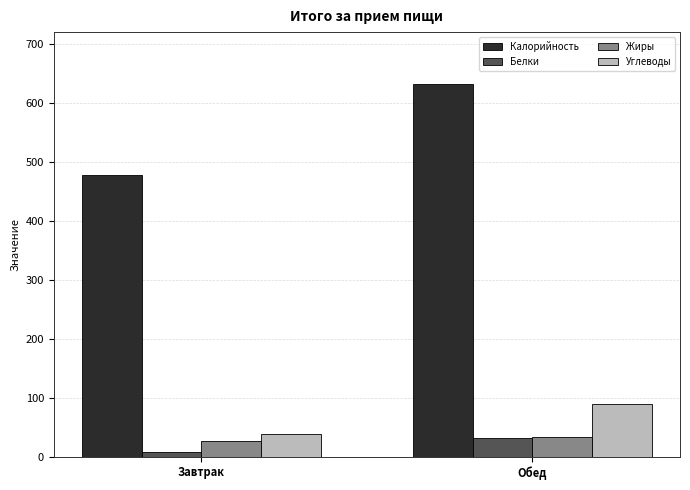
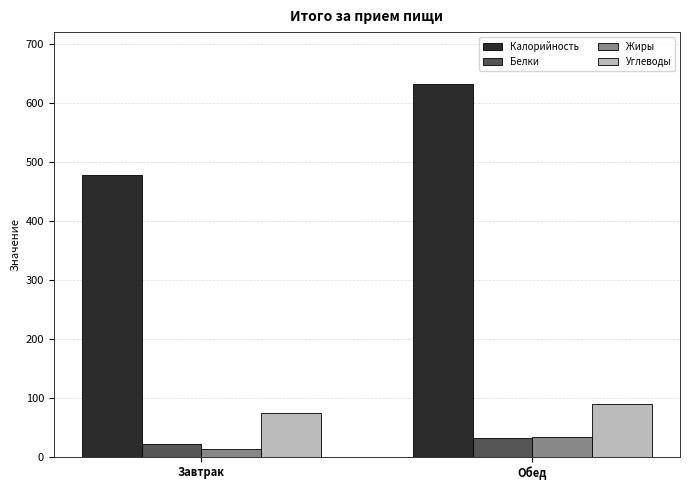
  {
    "Калорийность": {
      "Завтрак": 480,
      "Обед": 630
    },
    "Белки": {
-     "Завтрак": 10,
+     "Завтрак": 20,
      "Обед": 30
    },
    "Жиры": {
-     "Завтрак": 30,
+     "Завтрак": 10,
      "Обед": 30
    },
    "Углеводы": {
-     "Завтрак": 40,
+     "Завтрак": 70,
      "Обед": 90
    }
  }
